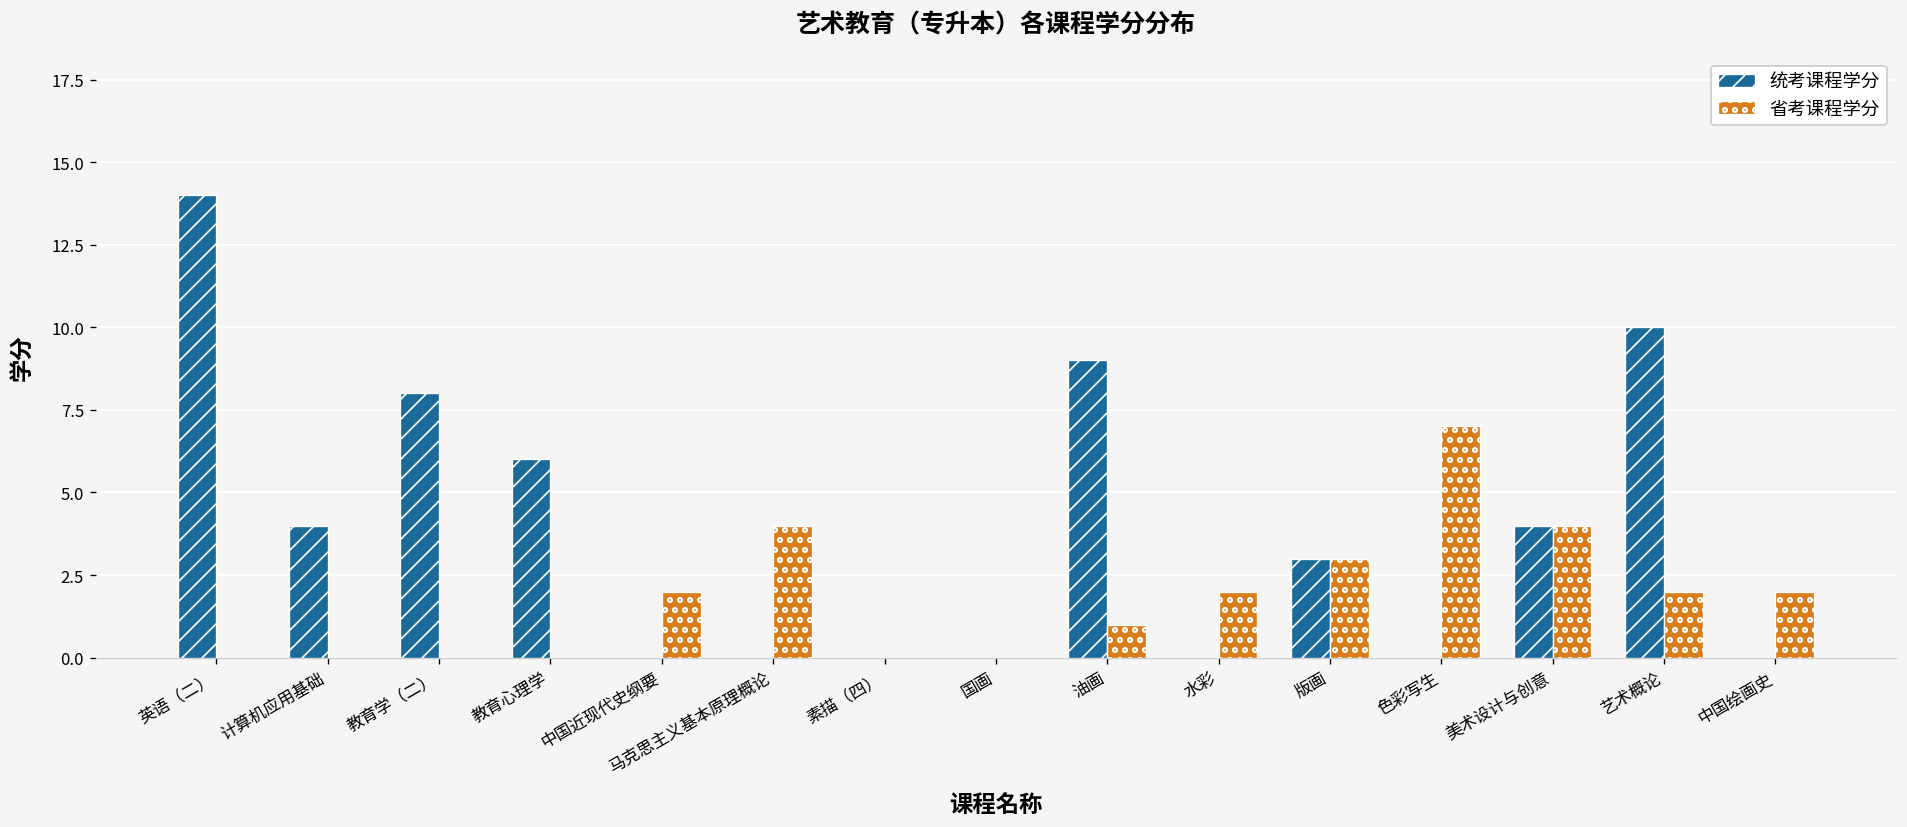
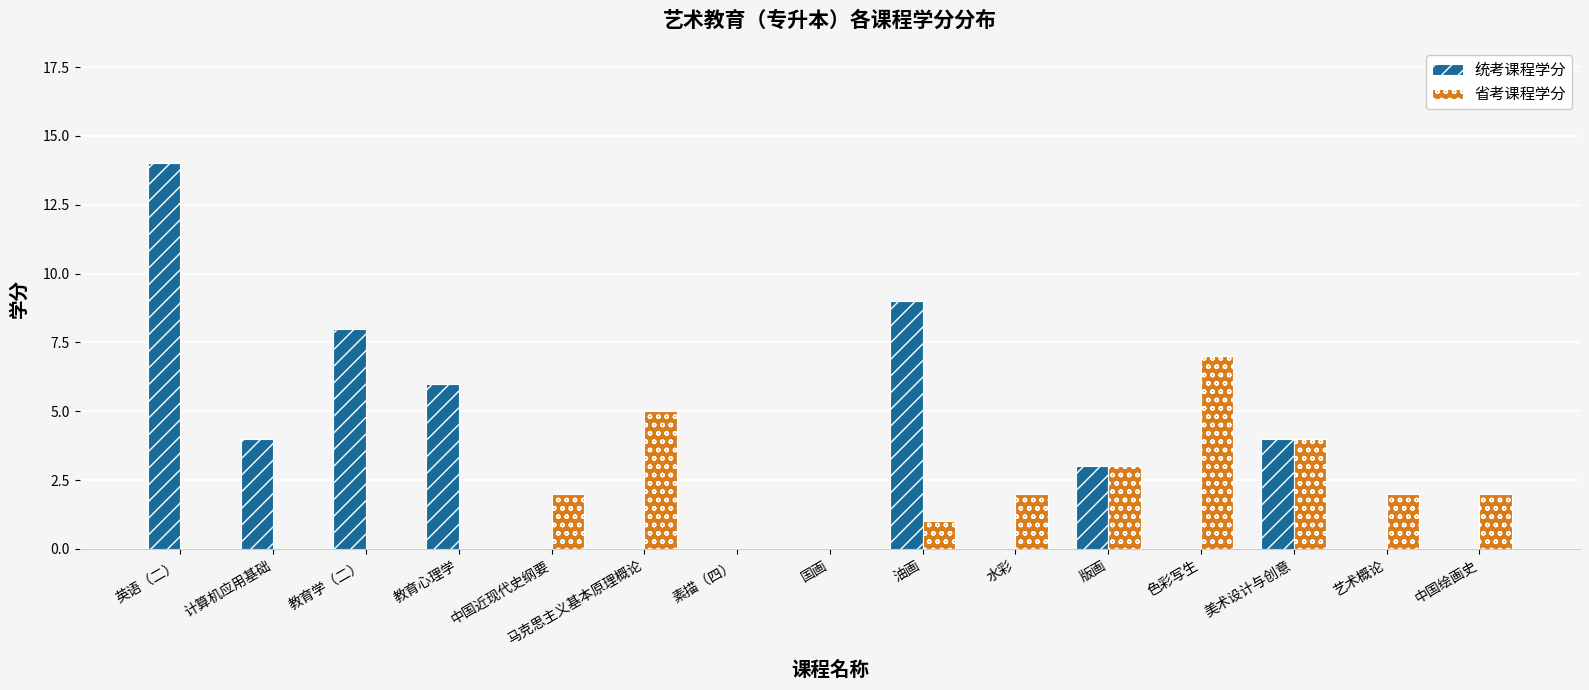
  {
    "统考课程学分": {
      "英语（二）": 14,
      "计算机应用基础": 4,
      "教育学（二）": 8,
      "教育心理学": 6,
      "中国近现代史纲要": 0,
      "马克思主义基本原理概论": 0,
      "素描（四）": 0,
      "国画": 0,
      "油画": 9,
      "水彩": 0,
      "版画": 3,
      "色彩写生": 0,
      "美术设计与创意": 4,
-     "艺术概论": 10,
+     "艺术概论": 0,
      "中国绘画史": 0
    },
    "省考课程学分": {
      "英语（二）": 0,
      "计算机应用基础": 0,
      "教育学（二）": 0,
      "教育心理学": 0,
      "中国近现代史纲要": 2,
-     "马克思主义基本原理概论": 4,
+     "马克思主义基本原理概论": 5,
      "素描（四）": 0,
      "国画": 0,
      "油画": 1,
      "水彩": 2,
      "版画": 3,
      "色彩写生": 7,
      "美术设计与创意": 4,
      "艺术概论": 2,
      "中国绘画史": 2
    }
  }
